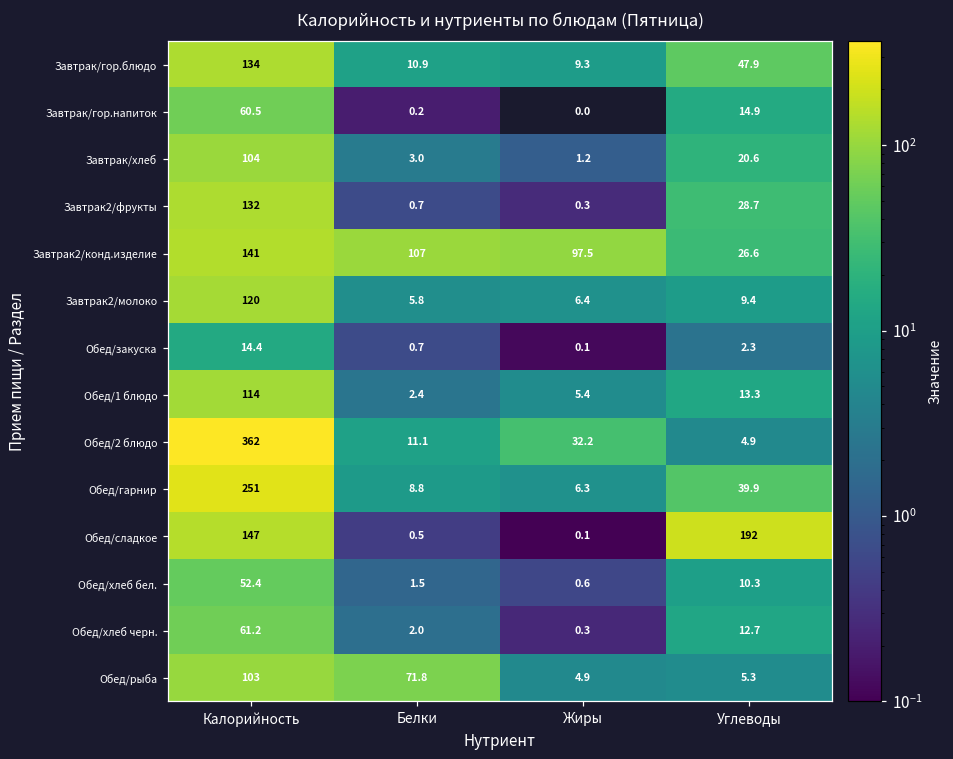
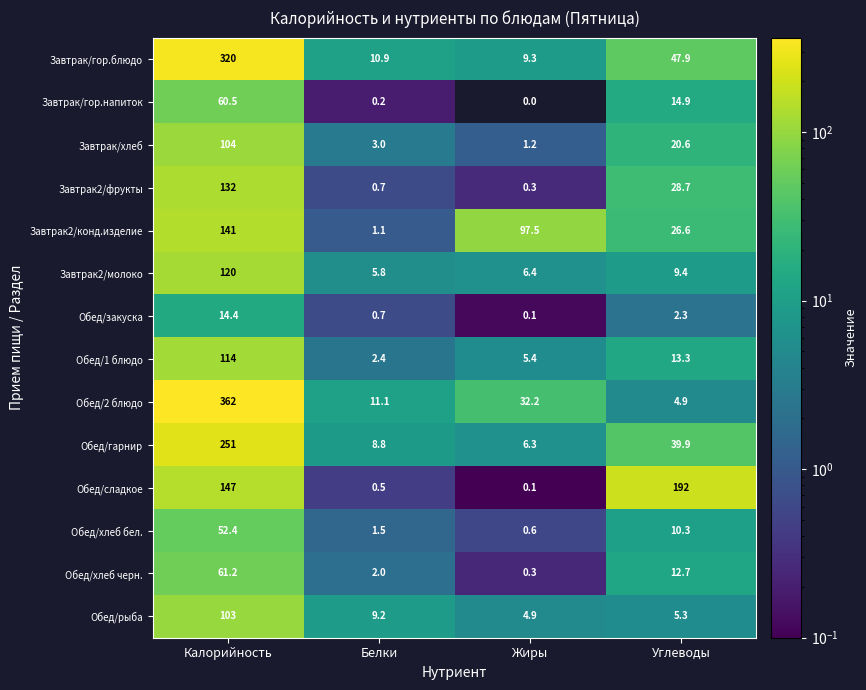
  {
    "Завтрак/гор.блюдо": {
-     "Калорийность": 134,
+     "Калорийность": 320,
      "Белки": 10.9,
      "Жиры": 9.3,
      "Углеводы": 47.9
    },
    "Завтрак/гор.напиток": {
      "Калорийность": 60.5,
      "Белки": 0.2,
      "Углеводы": 14.9
    },
    "Завтрак/хлеб": {
      "Калорийность": 104,
      "Белки": 3.0,
      "Жиры": 1.2,
      "Углеводы": 20.6
    },
    "Завтрак2/фрукты": {
      "Калорийность": 132,
      "Белки": 0.7,
      "Жиры": 0.3,
      "Углеводы": 28.7
    },
    "Завтрак2/конд.изделие": {
      "Калорийность": 141,
-     "Белки": 107,
+     "Белки": 1.1,
      "Жиры": 97.5,
      "Углеводы": 26.6
    },
    "Завтрак2/молоко": {
      "Калорийность": 120,
      "Белки": 5.8,
      "Жиры": 6.4,
      "Углеводы": 9.4
    },
    "Обед/закуска": {
      "Калорийность": 14.4,
      "Белки": 0.7,
      "Жиры": 0.1,
      "Углеводы": 2.3
    },
    "Обед/1 блюдо": {
      "Калорийность": 114,
      "Белки": 2.4,
      "Жиры": 5.4,
      "Углеводы": 13.3
    },
    "Обед/2 блюдо": {
      "Калорийность": 362,
      "Белки": 11.1,
      "Жиры": 32.2,
      "Углеводы": 4.9
    },
    "Обед/гарнир": {
      "Калорийность": 251,
      "Белки": 8.8,
      "Жиры": 6.3,
      "Углеводы": 39.9
    },
    "Обед/сладкое": {
      "Калорийность": 147,
      "Белки": 0.5,
      "Жиры": 0.1,
      "Углеводы": 192
    },
    "Обед/хлеб бел.": {
      "Калорийность": 52.4,
      "Белки": 1.5,
      "Жиры": 0.6,
      "Углеводы": 10.3
    },
    "Обед/хлеб черн.": {
      "Калорийность": 61.2,
      "Белки": 2.0,
      "Жиры": 0.3,
      "Углеводы": 12.7
    },
    "Обед/рыба": {
      "Калорийность": 103,
-     "Белки": 71.8,
+     "Белки": 9.2,
      "Жиры": 4.9,
      "Углеводы": 5.3
    }
  }
